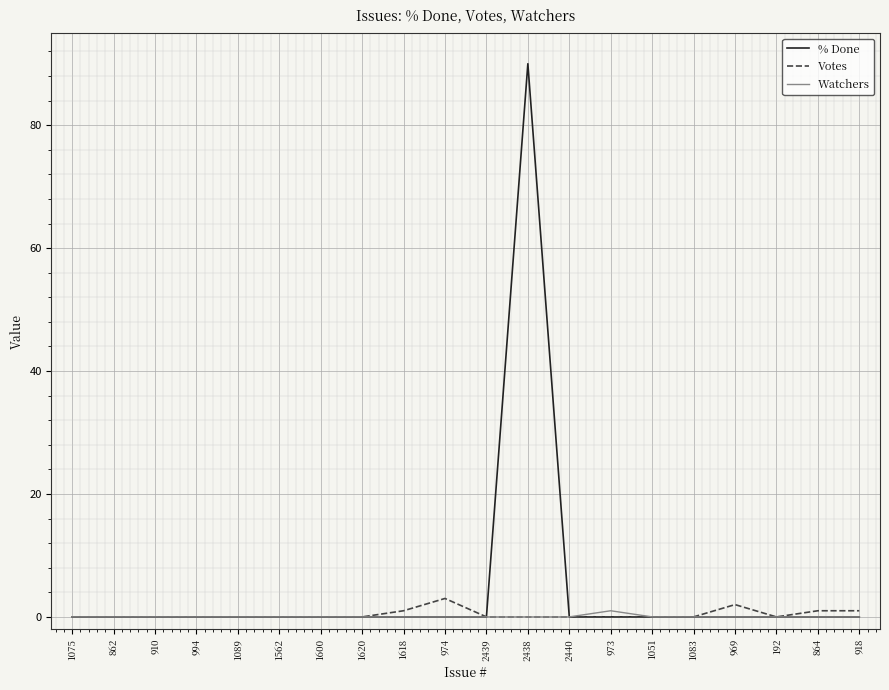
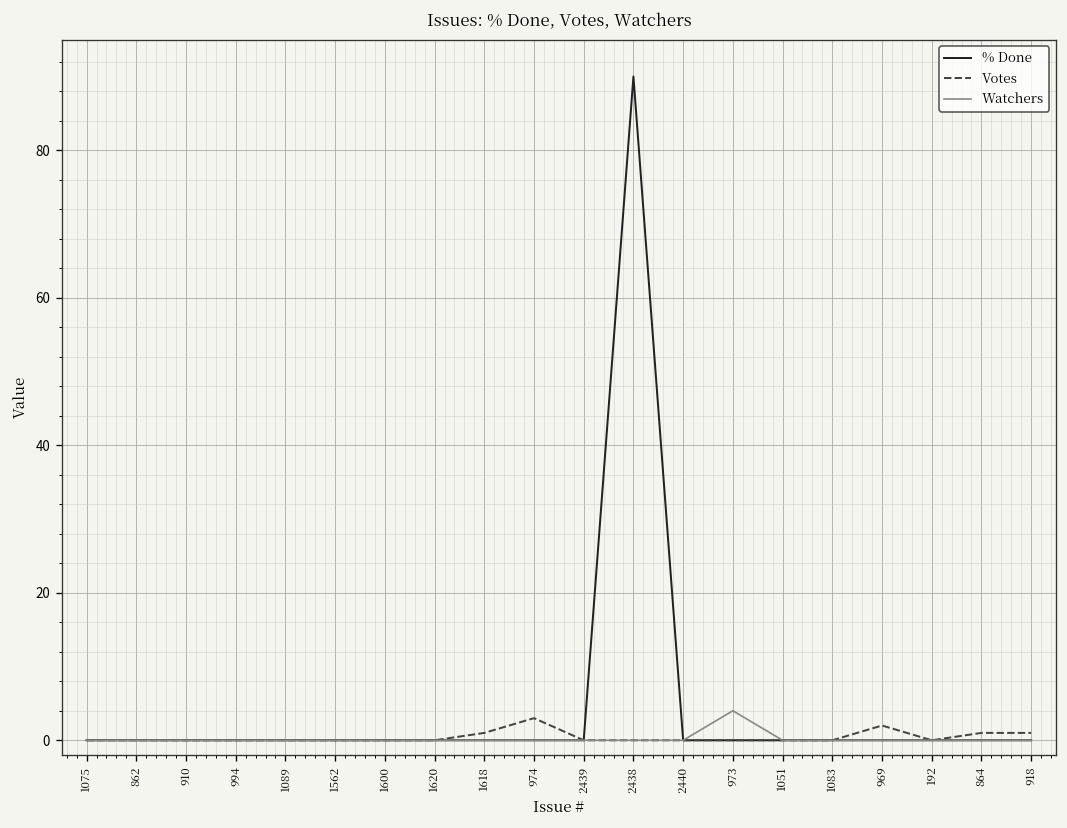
  {
    "Watchers": {
-     "973": 1
+     "973": 4
    }
  }
